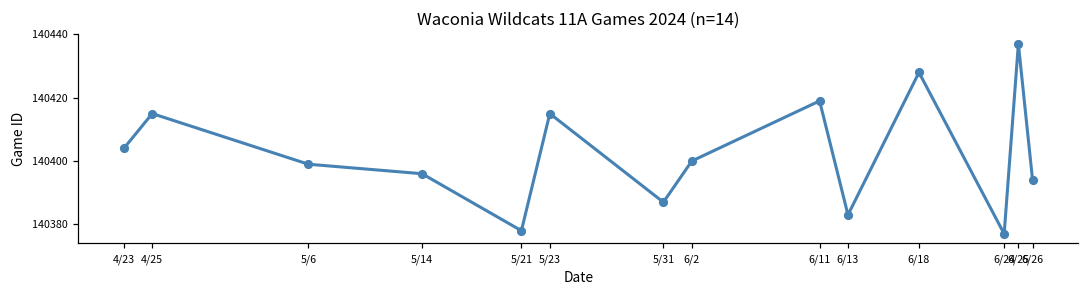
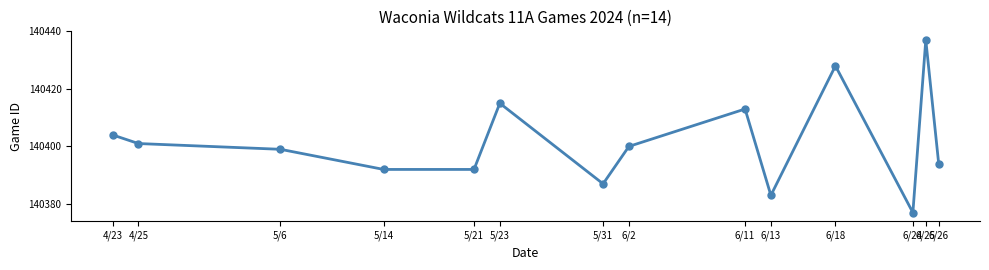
  {
    "4/23": 140404,
-   "4/25": 140415,
+   "4/25": 140401,
    "5/6": 140399,
-   "5/14": 140396,
-   "5/21": 140378,
+   "5/14": 140392,
+   "5/21": 140392,
    "5/23": 140415,
    "5/31": 140387,
    "6/2": 140400,
-   "6/11": 140419,
+   "6/11": 140413,
    "6/13": 140383,
    "6/18": 140428
  }
